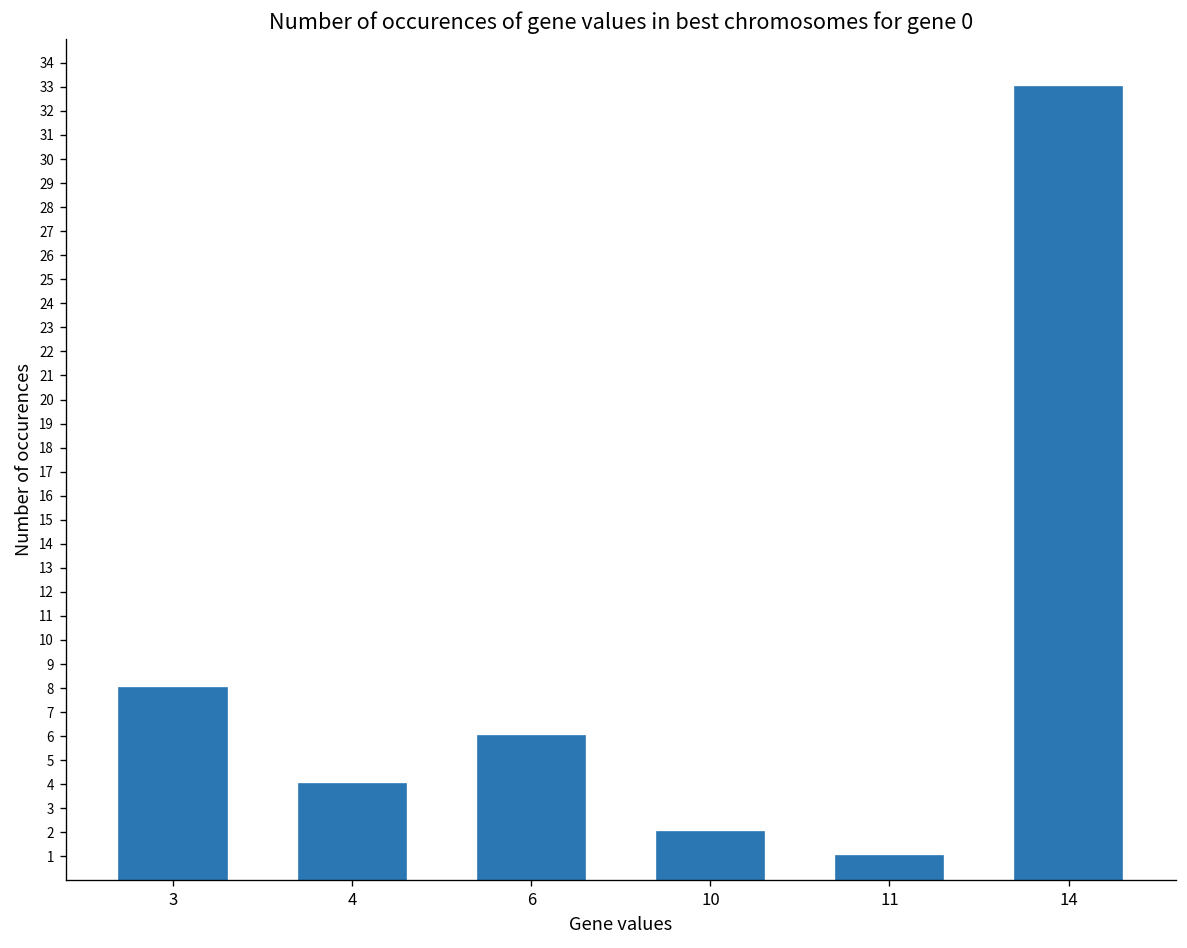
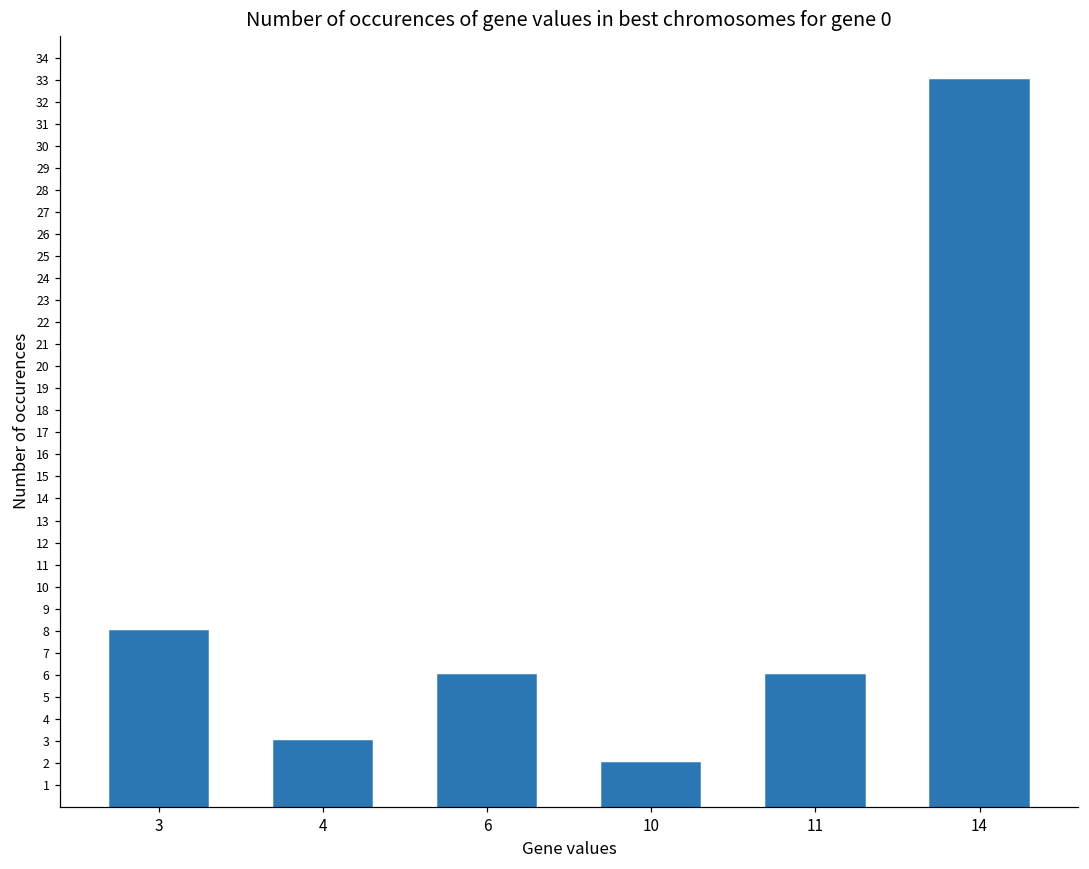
  {
    "3": 8,
-   "4": 4,
+   "4": 3,
    "6": 6,
    "10": 2,
-   "11": 1,
+   "11": 6,
    "14": 33
  }
